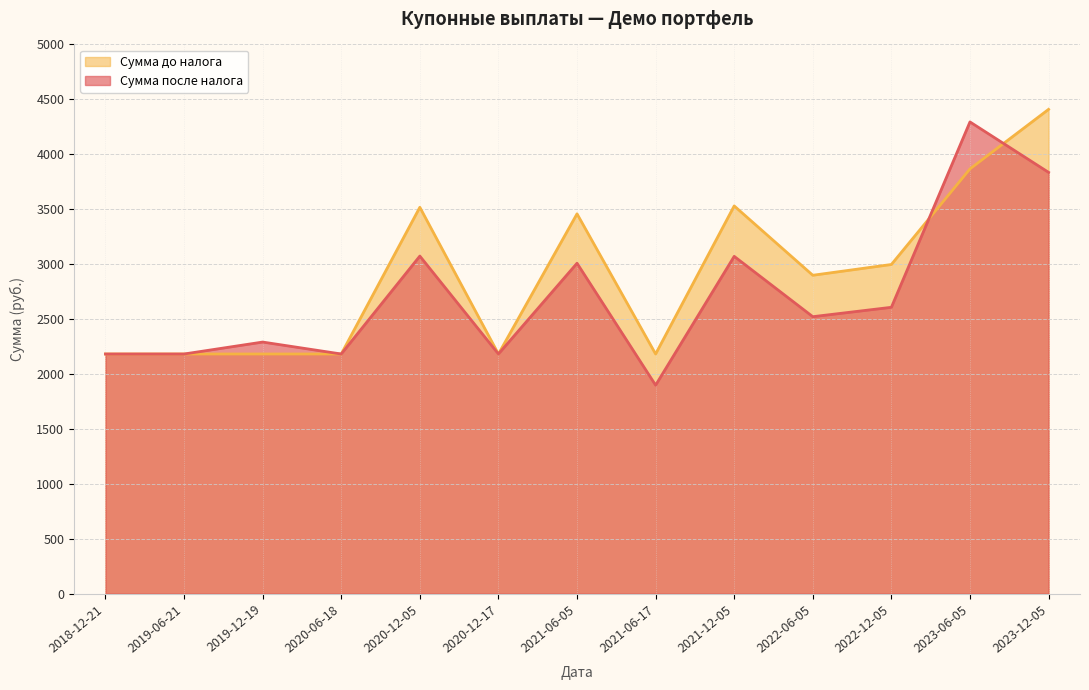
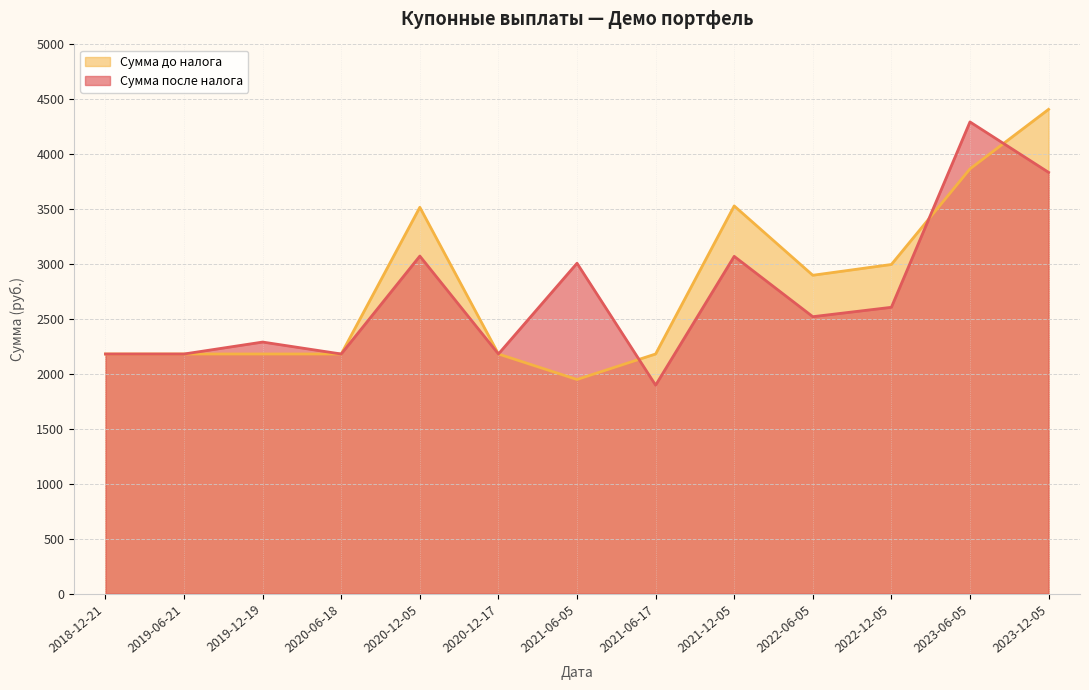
  {
    "Сумма до налога": {
      "2019-12-19": 2180,
      "2020-12-05": 3520,
-     "2021-06-05": 3460,
+     "2021-06-05": 1950,
      "2021-06-17": 2180,
      "2021-12-05": 3530,
      "2022-06-05": 2900,
      "2022-12-05": 3000,
      "2023-06-05": 3870,
      "2023-12-05": 4410
    },
    "Сумма после налога": {
      "2019-12-19": 2290,
      "2020-12-05": 3070,
      "2021-06-05": 3010,
      "2021-06-17": 1900,
      "2021-12-05": 3070,
      "2022-06-05": 2520,
      "2022-12-05": 2610,
      "2023-06-05": 4290,
      "2023-12-05": 3840
    }
  }
